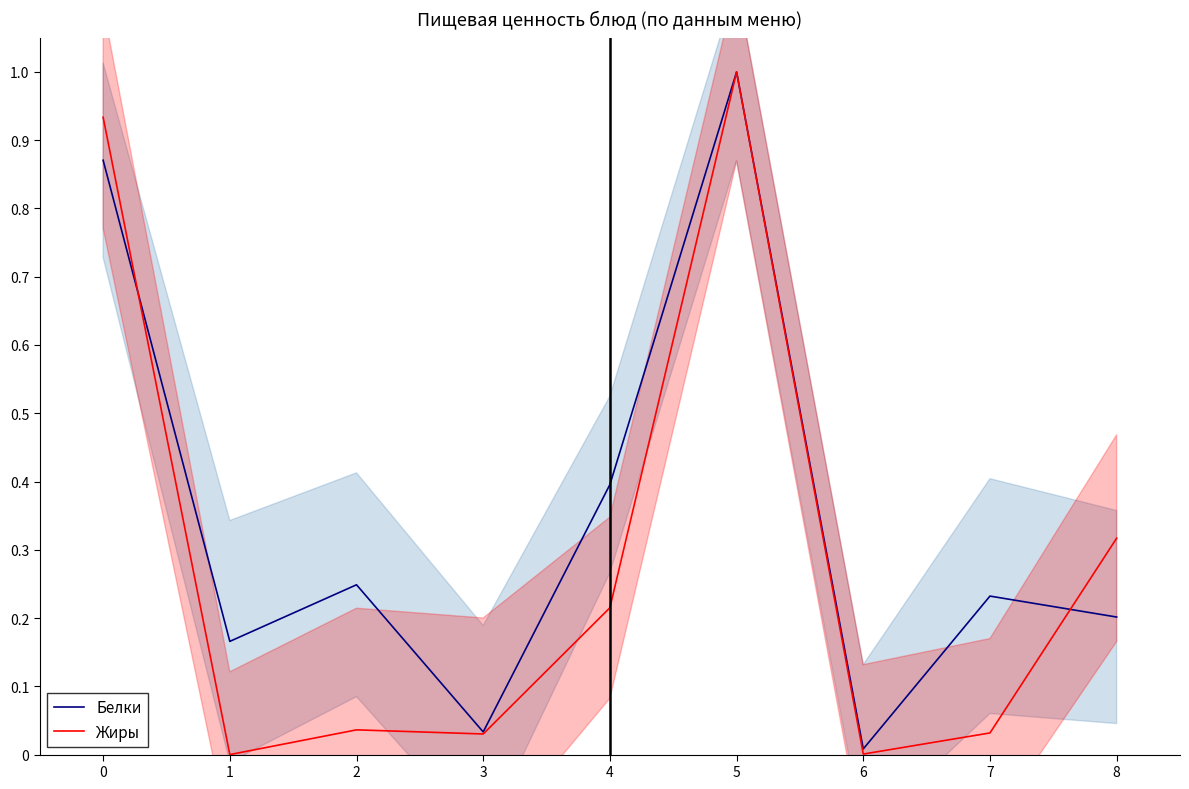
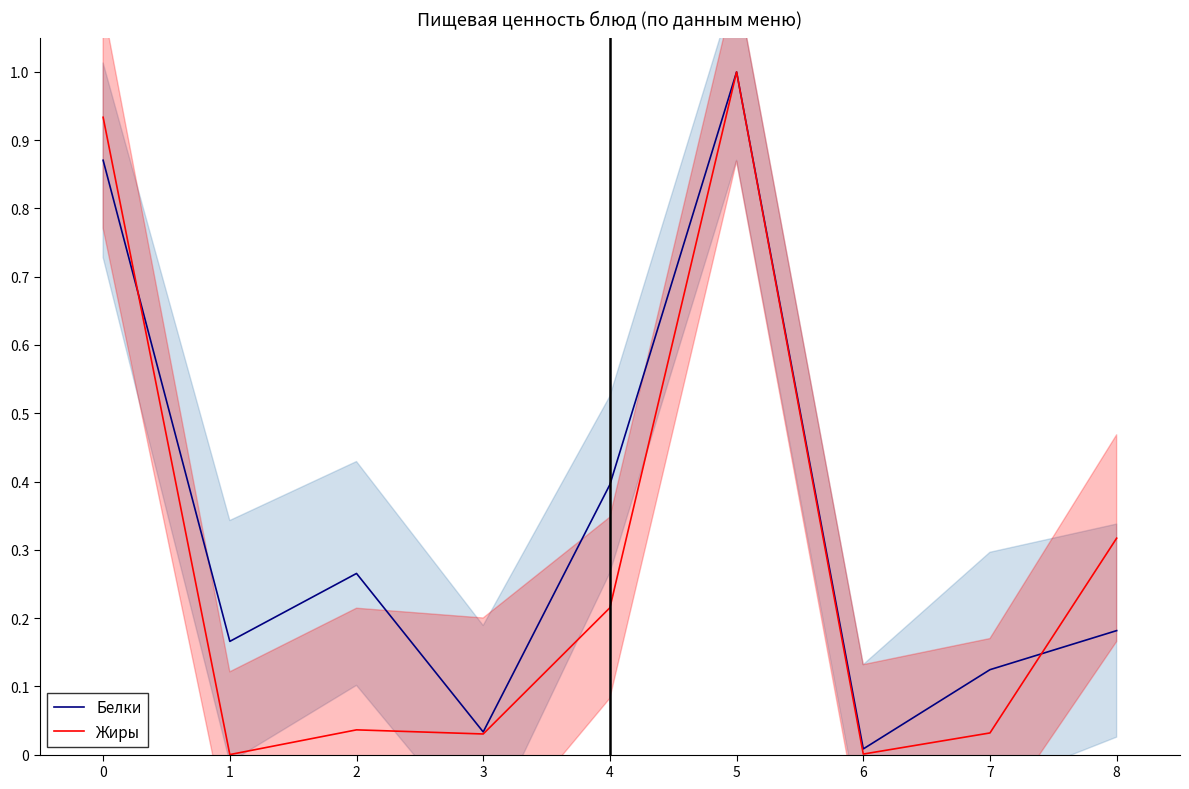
  {
    "Белки": {
      "0": 0.87,
      "1": 0.17,
-     "2": 0.25,
+     "2": 0.27,
      "4": 0.40,
      "6": 0.01,
-     "7": 0.23,
-     "8": 0.20
+     "7": 0.12,
+     "8": 0.18
    }
  }
